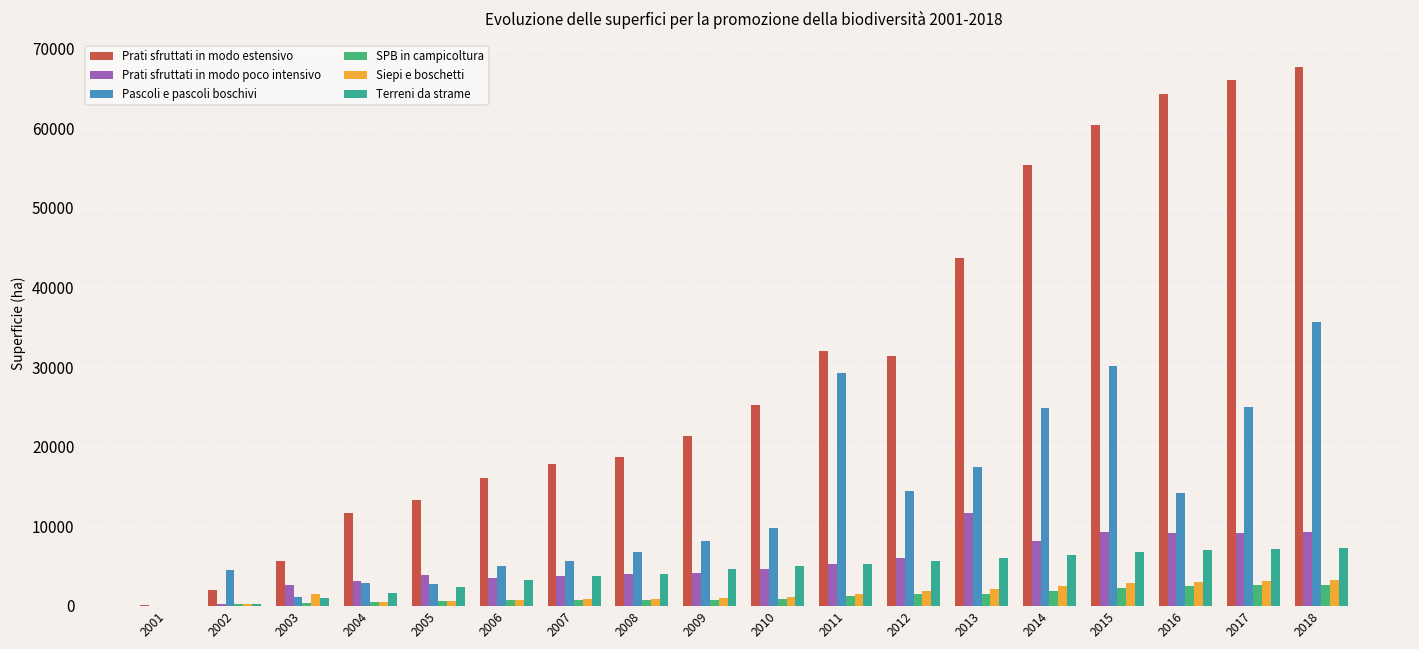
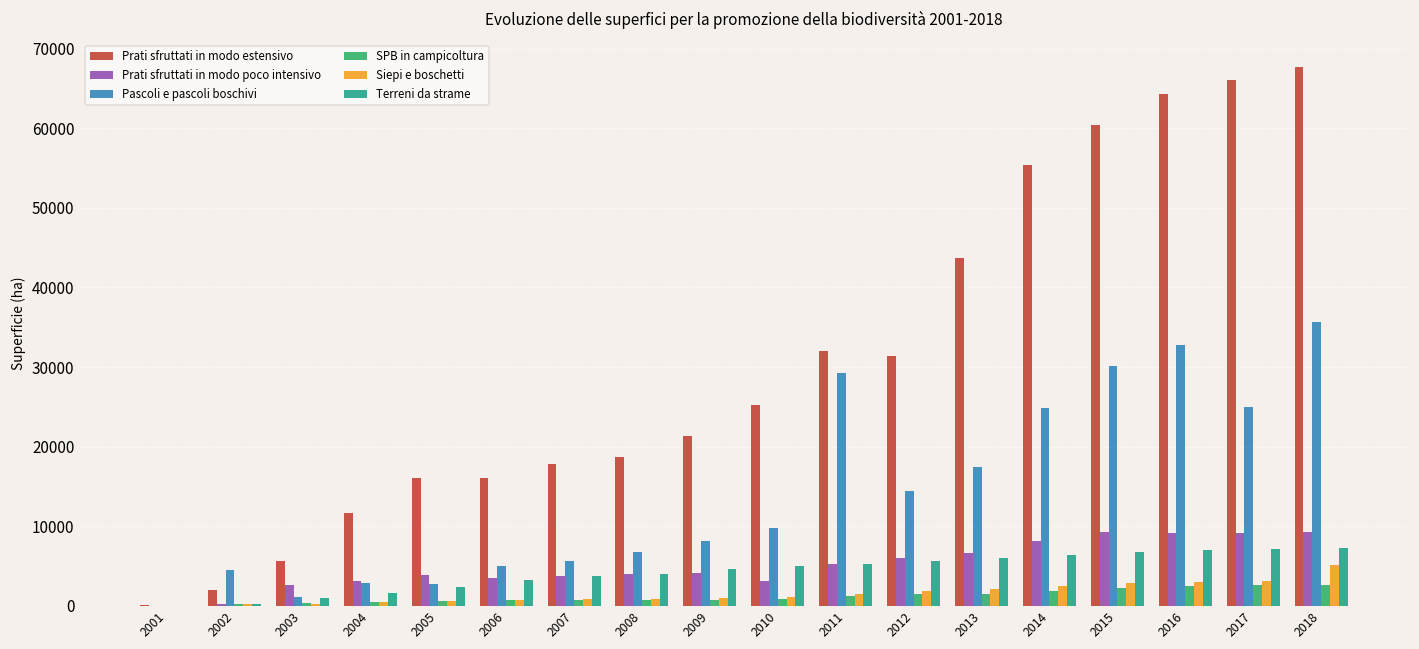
  {
    "Prati sfruttati in modo estensivo": {
      "2002": 2000,
      "2003": 6000,
      "2004": 12000,
-     "2005": 13000,
+     "2005": 16000,
      "2006": 16000,
      "2007": 18000,
      "2008": 19000,
      "2009": 21000,
      "2010": 25000,
      "2011": 32000,
      "2012": 31000,
      "2013": 44000,
      "2014": 55000,
      "2015": 60000,
      "2016": 64000,
      "2017": 66000,
      "2018": 68000
    },
    "Prati sfruttati in modo poco intensivo": {
      "2001": 0,
      "2003": 3000,
      "2004": 3000,
      "2005": 4000,
      "2006": 3000,
      "2007": 4000,
      "2008": 4000,
      "2009": 4000,
-     "2010": 5000,
+     "2010": 3000,
      "2011": 5000,
      "2012": 6000,
-     "2013": 12000,
+     "2013": 7000,
      "2014": 8000,
      "2015": 9000,
      "2016": 9000,
      "2017": 9000,
      "2018": 9000
    },
    "Pascoli e pascoli boschivi": {
      "2002": 4000,
      "2003": 1000,
      "2004": 3000,
      "2005": 3000,
      "2006": 5000,
      "2007": 6000,
      "2008": 7000,
      "2009": 8000,
      "2010": 10000,
      "2011": 29000,
      "2012": 14000,
      "2013": 17000,
      "2014": 25000,
      "2015": 30000,
-     "2016": 14000,
+     "2016": 33000,
      "2017": 25000,
      "2018": 36000
    },
    "Siepi e boschetti": {
-     "2003": 1000,
+     "2003": 0,
      "2004": 1000,
      "2005": 1000,
      "2006": 1000,
      "2007": 1000,
      "2008": 1000,
      "2009": 1000,
      "2010": 1000,
      "2011": 1000,
      "2012": 2000,
      "2013": 2000,
      "2014": 3000,
      "2015": 3000,
      "2016": 3000,
      "2017": 3000,
-     "2018": 3000
+     "2018": 5000
    }
  }
